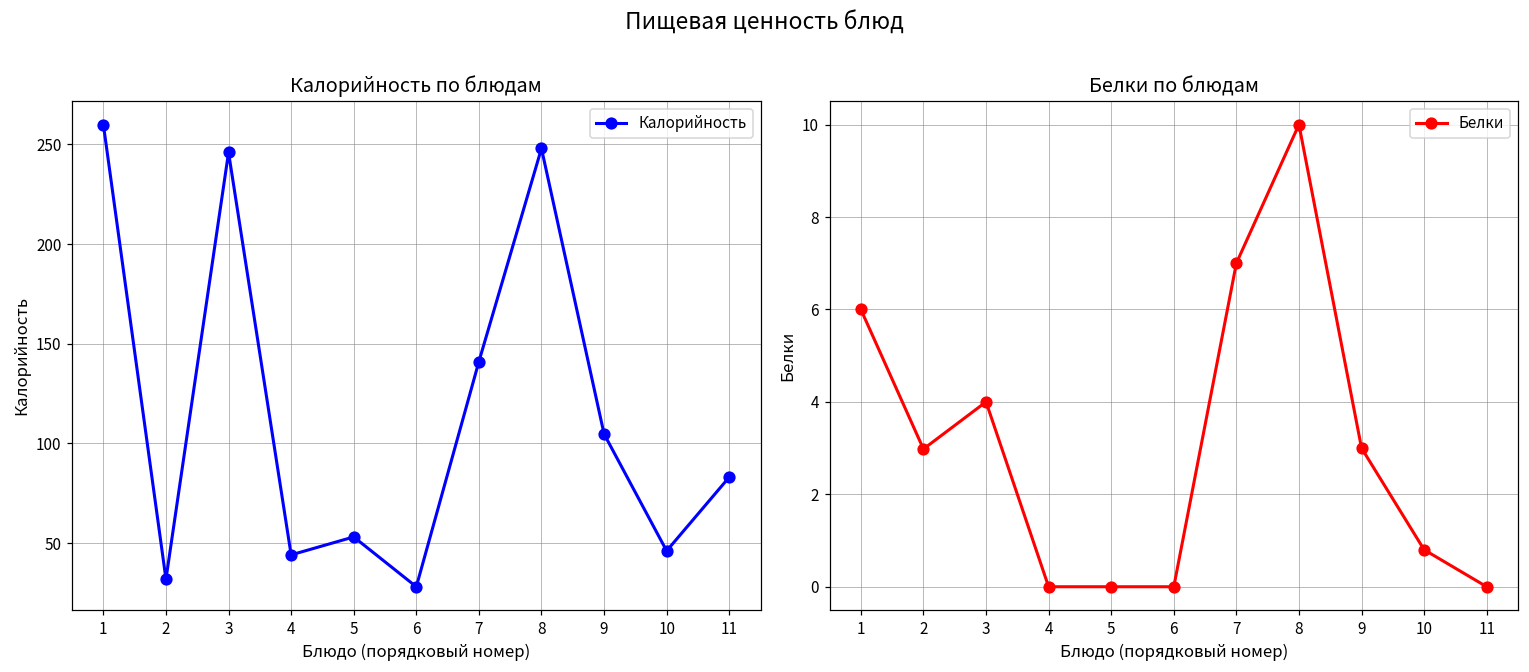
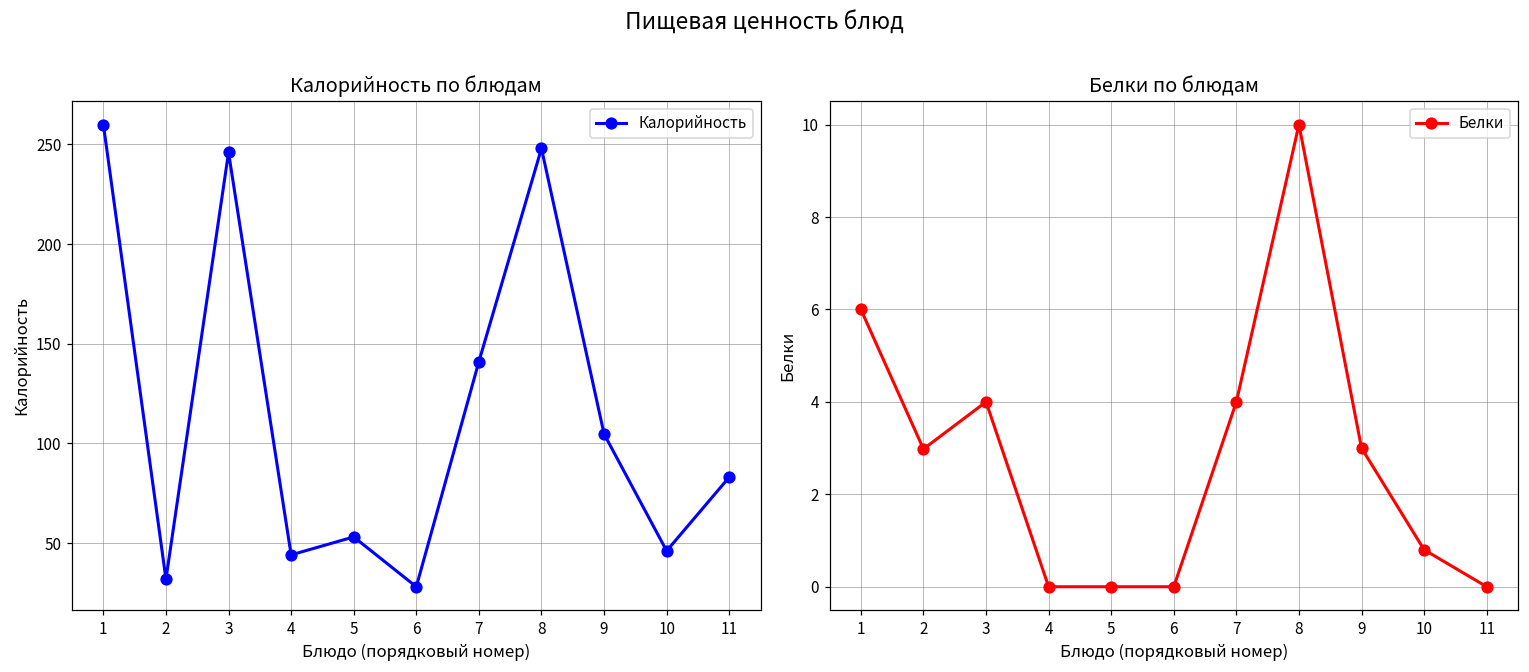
  {
    "Калорийность по блюдам": {
      "1": 260,
      "2": 32,
      "3": 246,
      "4": 44,
      "5": 53,
      "6": 28,
      "7": 141,
      "8": 248,
      "9": 105,
      "10": 46,
      "11": 83
    },
    "Белки по блюдам": {
      "1": 6,
      "2": 3,
      "3": 4,
      "4": 0,
      "5": 0,
      "6": 0,
-     "7": 7,
+     "7": 4,
      "8": 10,
      "9": 3,
      "10": 0.8,
      "11": 0
    }
  }
